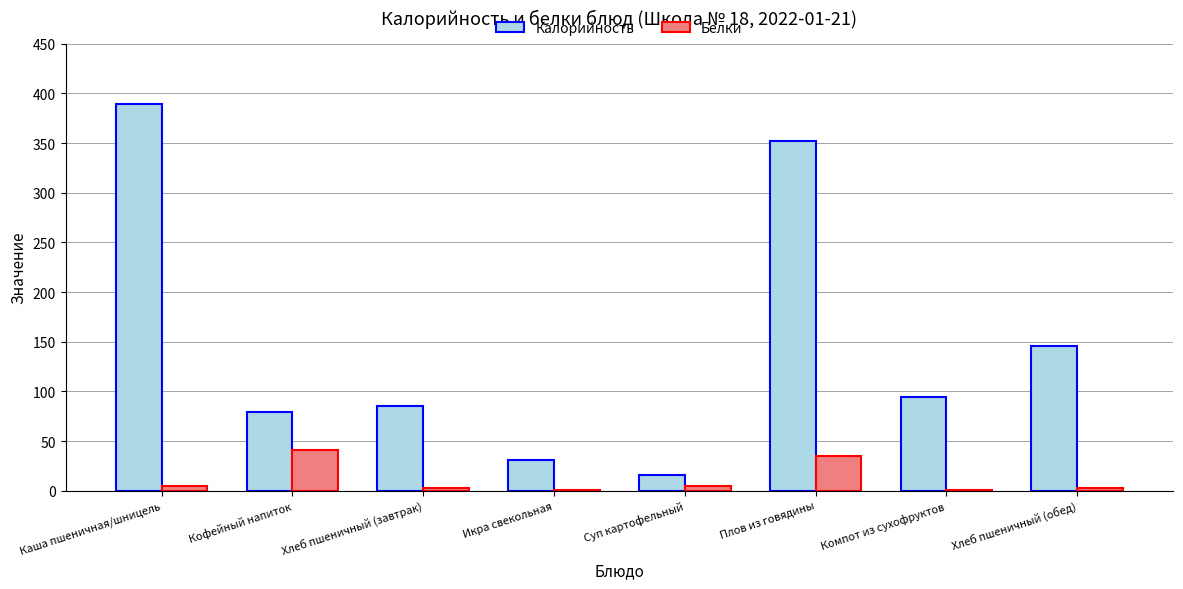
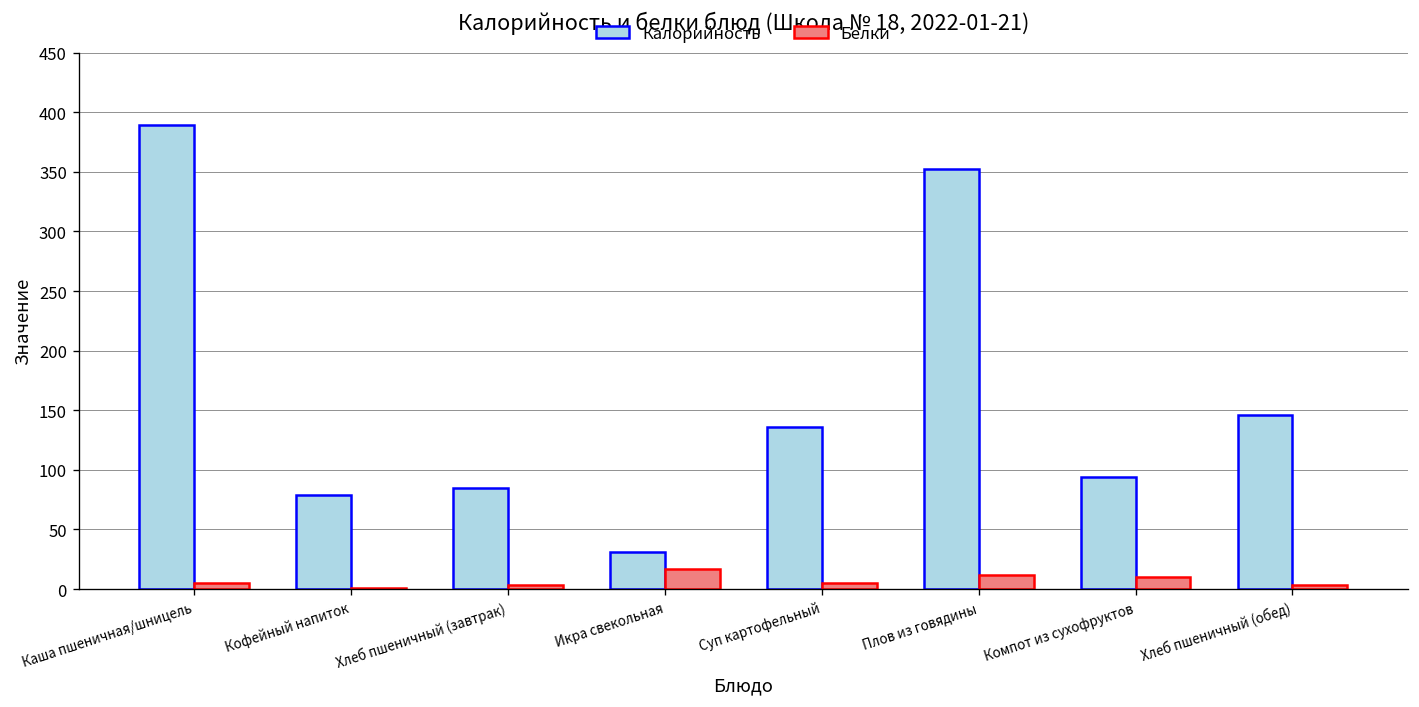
  {
    "Калорийность": {
      "Каша пшеничная/шницель": 390,
      "Кофейный напиток": 80,
      "Хлеб пшеничный (завтрак)": 90,
      "Икра свекольная": 30,
-     "Суп картофельный": 20,
+     "Суп картофельный": 140,
      "Плов из говядины": 350,
      "Компот из сухофруктов": 90,
      "Хлеб пшеничный (обед)": 150
    },
    "Белки": {
      "Каша пшеничная/шницель": 10,
-     "Кофейный напиток": 40,
+     "Кофейный напиток": 0,
      "Хлеб пшеничный (завтрак)": 0,
-     "Икра свекольная": 0,
+     "Икра свекольная": 20,
      "Суп картофельный": 10,
-     "Плов из говядины": 40,
-     "Компот из сухофруктов": 0,
+     "Плов из говядины": 10,
+     "Компот из сухофруктов": 10,
      "Хлеб пшеничный (обед)": 0
    }
  }
